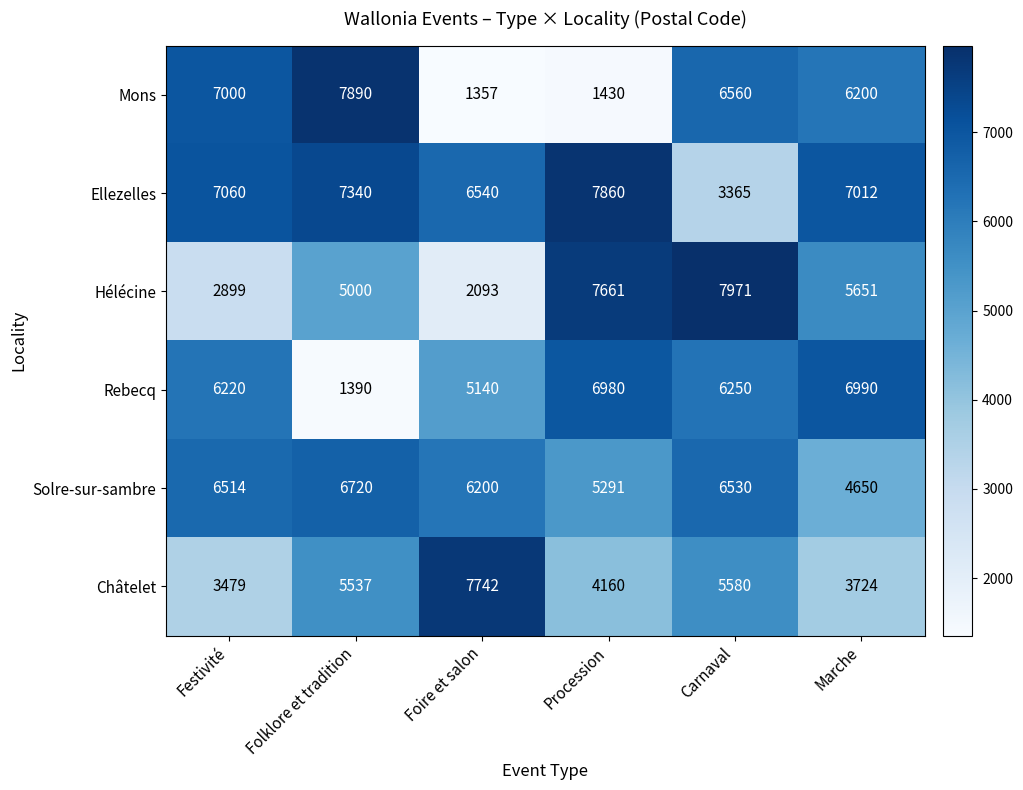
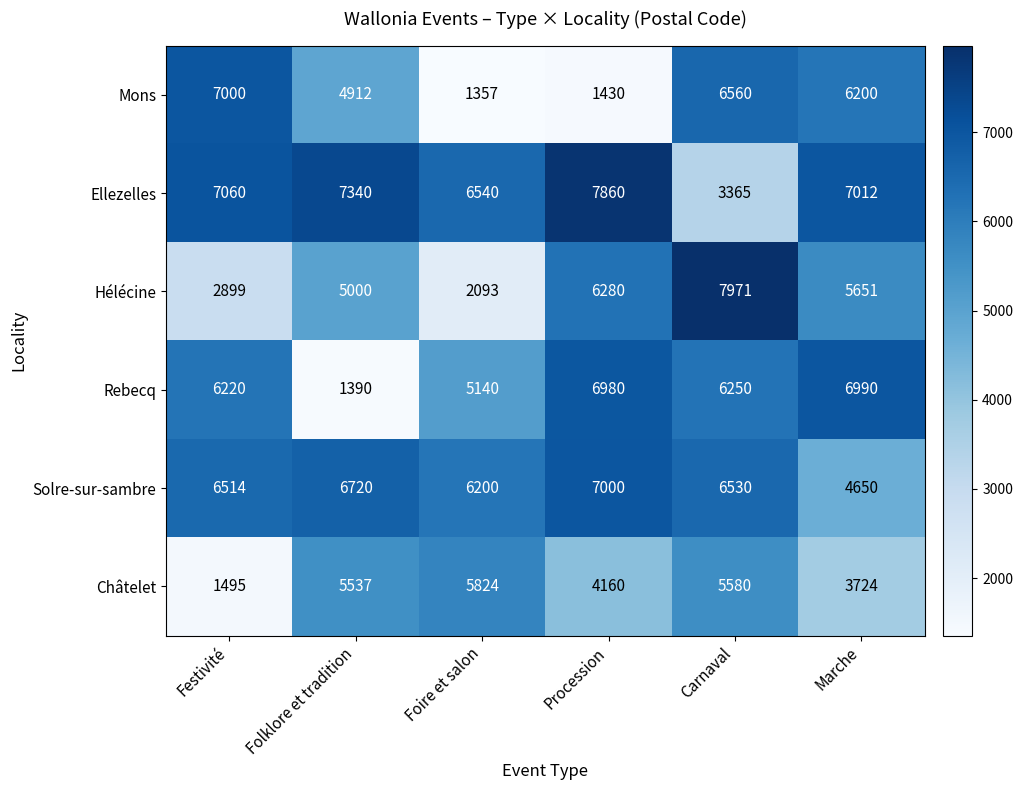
  {
    "Mons": {
      "Festivité": 7000,
-     "Folklore et tradition": 7890,
+     "Folklore et tradition": 4912,
      "Foire et salon": 1357,
      "Procession": 1430,
      "Carnaval": 6560,
      "Marche": 6200
    },
    "Ellezelles": {
      "Festivité": 7060,
      "Folklore et tradition": 7340,
      "Foire et salon": 6540,
      "Procession": 7860,
      "Carnaval": 3365,
      "Marche": 7012
    },
    "Hélécine": {
      "Festivité": 2899,
      "Folklore et tradition": 5000,
      "Foire et salon": 2093,
-     "Procession": 7661,
+     "Procession": 6280,
      "Carnaval": 7971,
      "Marche": 5651
    },
    "Rebecq": {
      "Festivité": 6220,
      "Folklore et tradition": 1390,
      "Foire et salon": 5140,
      "Procession": 6980,
      "Carnaval": 6250,
      "Marche": 6990
    },
    "Solre-sur-sambre": {
      "Festivité": 6514,
      "Folklore et tradition": 6720,
      "Foire et salon": 6200,
-     "Procession": 5291,
+     "Procession": 7000,
      "Carnaval": 6530,
      "Marche": 4650
    },
    "Châtelet": {
-     "Festivité": 3479,
+     "Festivité": 1495,
      "Folklore et tradition": 5537,
-     "Foire et salon": 7742,
+     "Foire et salon": 5824,
      "Procession": 4160,
      "Carnaval": 5580,
      "Marche": 3724
    }
  }
